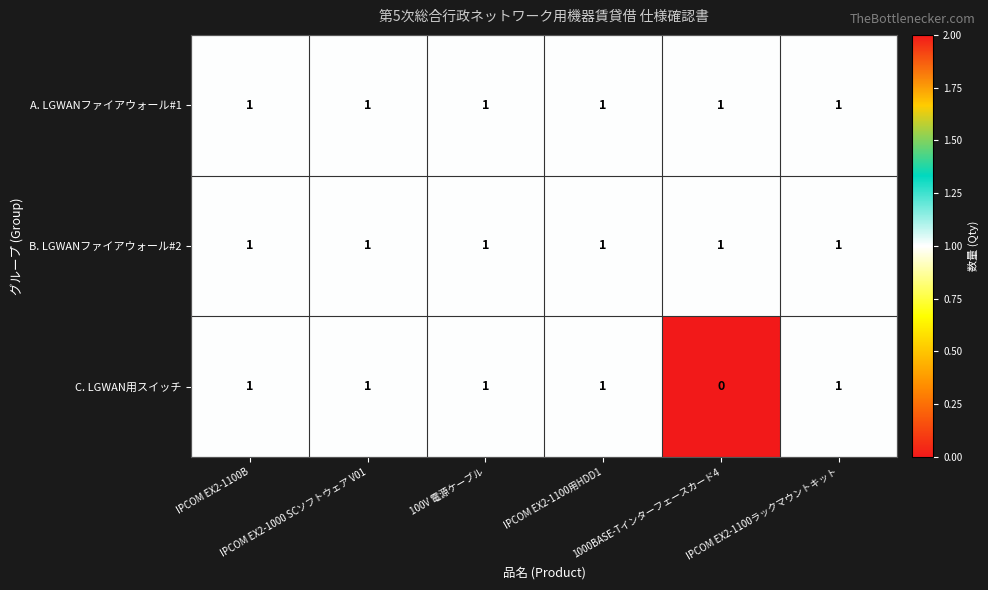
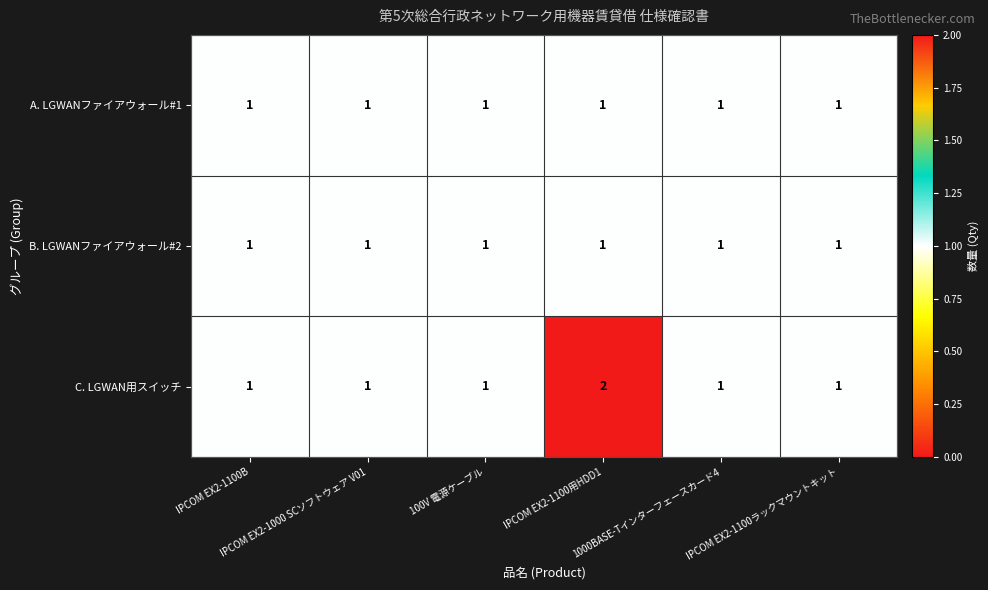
  {
    "A. LGWANファイアウォール#1": {
      "IPCOM EX2-1100B": 1,
      "IPCOM EX2-1000 SCソフトウェア V01": 1,
      "100V 電源ケーブル": 1,
      "IPCOM EX2-1100用HDD1": 1,
      "1000BASE-Tインターフェースカード4": 1,
      "IPCOM EX2-1100ラックマウントキット": 1
    },
    "B. LGWANファイアウォール#2": {
      "IPCOM EX2-1100B": 1,
      "IPCOM EX2-1000 SCソフトウェア V01": 1,
      "100V 電源ケーブル": 1,
      "IPCOM EX2-1100用HDD1": 1,
      "1000BASE-Tインターフェースカード4": 1,
      "IPCOM EX2-1100ラックマウントキット": 1
    },
    "C. LGWAN用スイッチ": {
      "IPCOM EX2-1100B": 1,
      "IPCOM EX2-1000 SCソフトウェア V01": 1,
      "100V 電源ケーブル": 1,
-     "IPCOM EX2-1100用HDD1": 1,
-     "1000BASE-Tインターフェースカード4": 0,
+     "IPCOM EX2-1100用HDD1": 2,
+     "1000BASE-Tインターフェースカード4": 1,
      "IPCOM EX2-1100ラックマウントキット": 1
    }
  }
